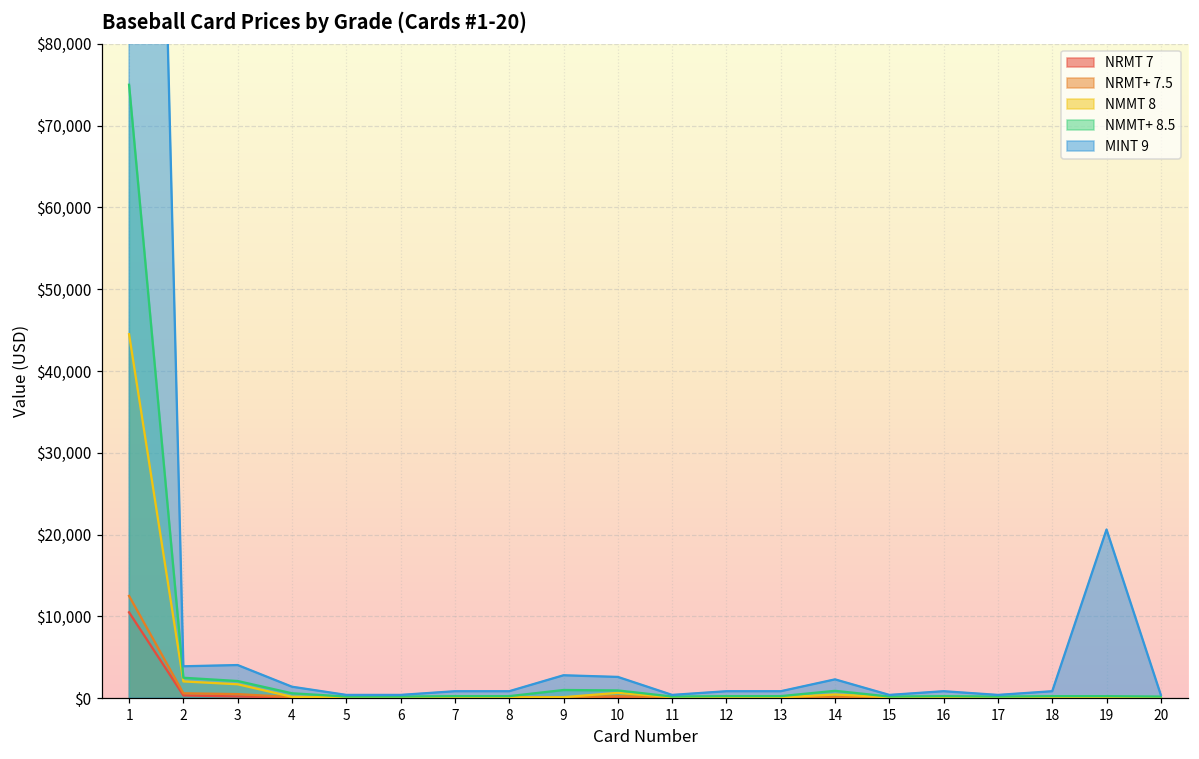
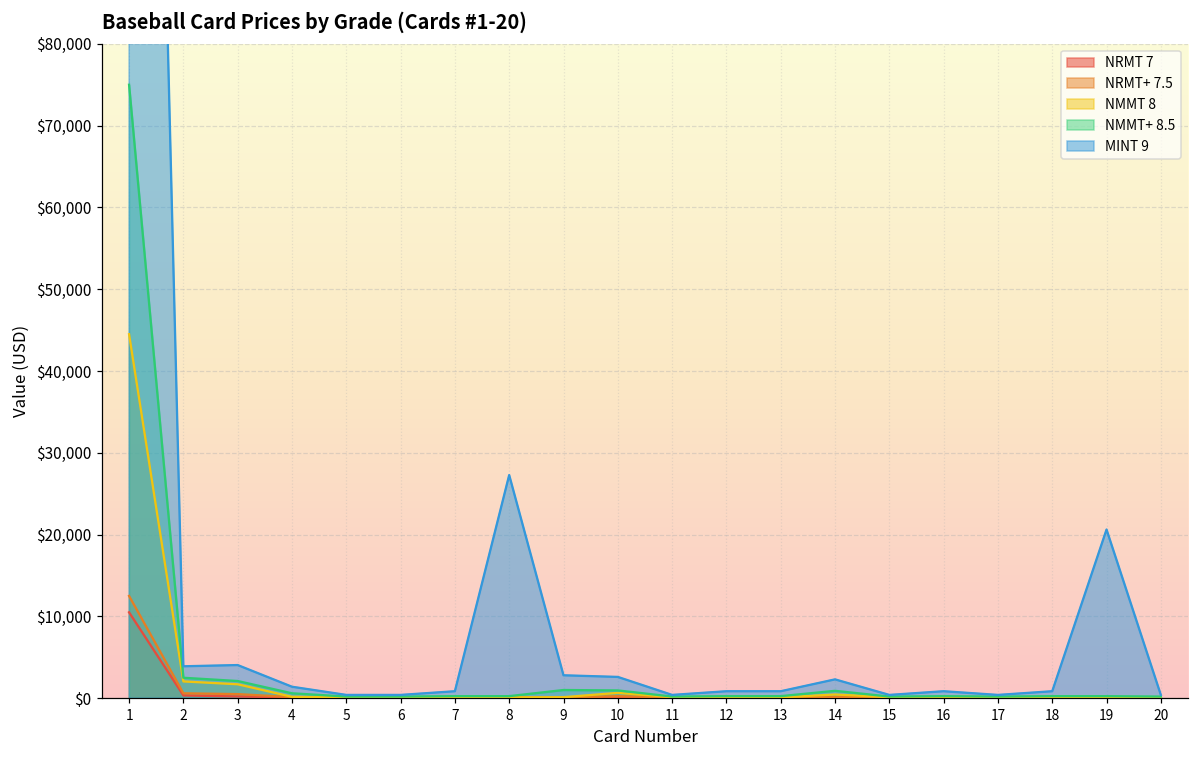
  {
    "NMMT+ 8.5": {
      "1": "$75,000",
      "2": "$3,000",
      "3": "$2,000",
      "4": "$1,000",
      "9": "$1,000",
      "14": "$1,000"
    },
    "MINT 9": {
      "2": "$4,000",
      "3": "$4,000",
      "4": "$1,000",
      "7": "$1,000",
-     "8": "$1,000",
+     "8": "$27,000",
      "9": "$3,000",
      "10": "$3,000",
      "12": "$1,000",
      "13": "$1,000",
      "14": "$2,000",
      "16": "$1,000",
      "18": "$1,000",
      "19": "$21,000"
    }
  }
